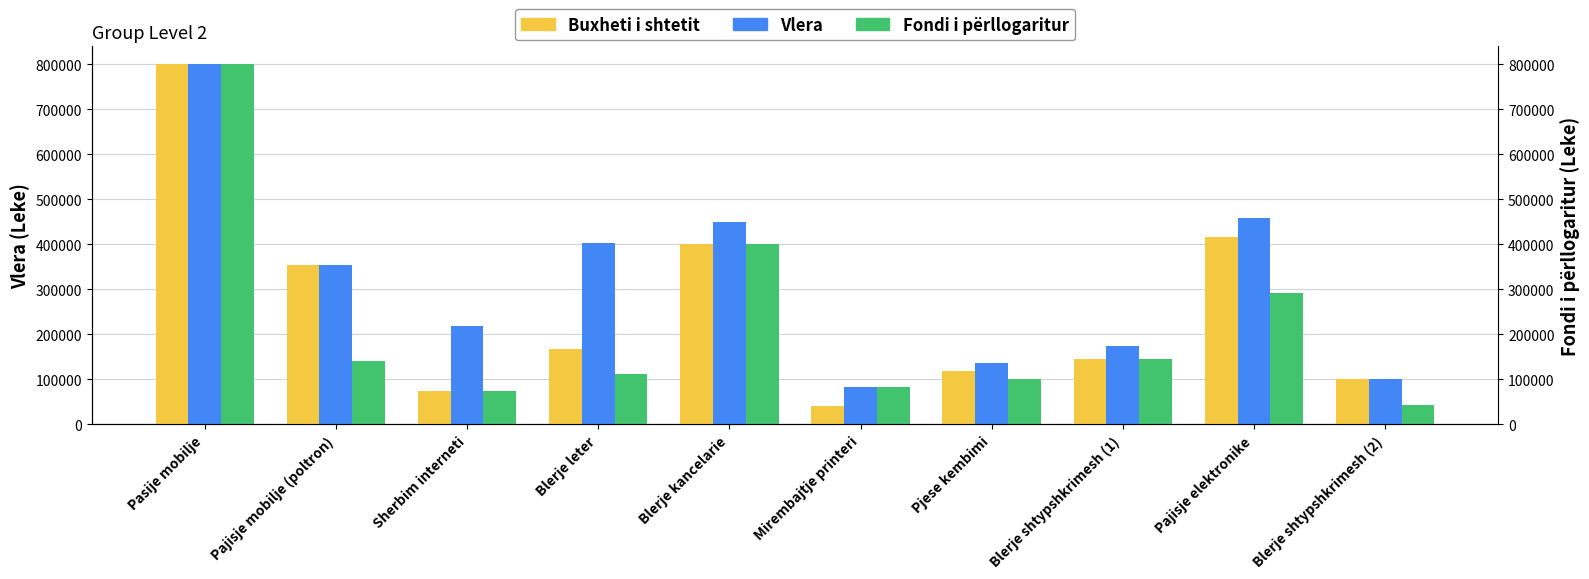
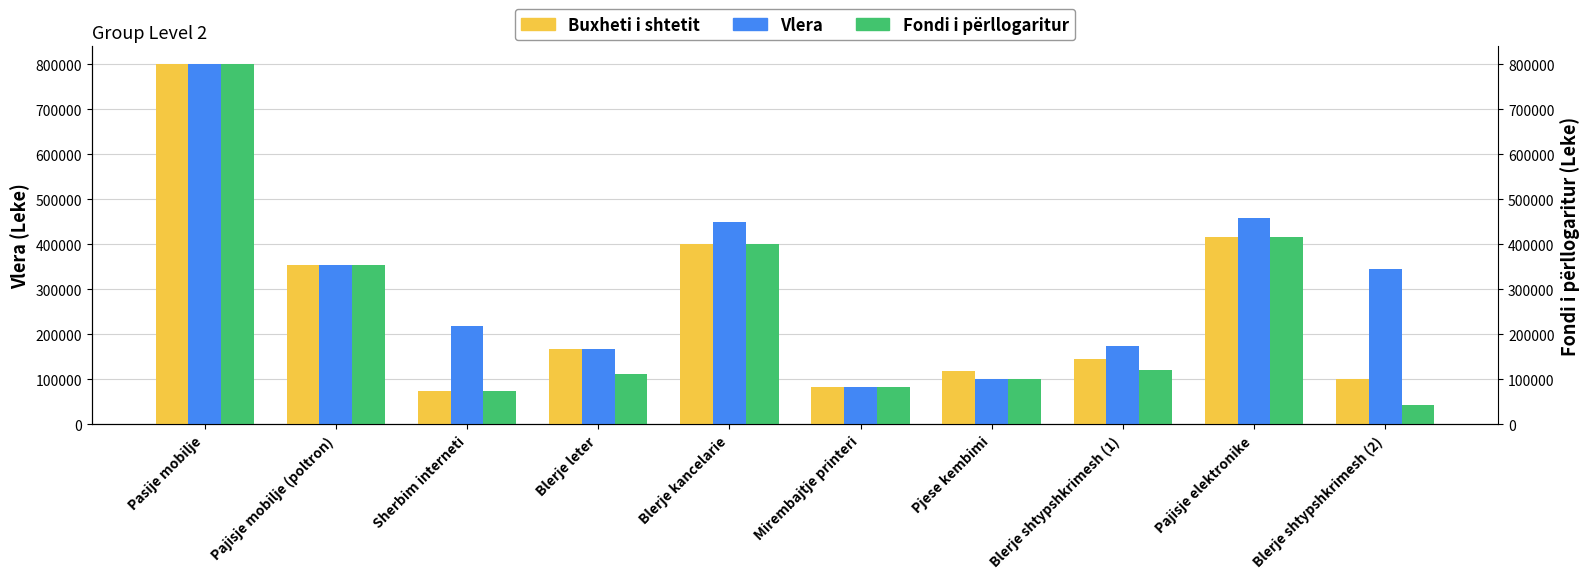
  {
    "Buxheti i shtetit": {
      "Pasije mobilje": 800000,
      "Pajisje mobilje (poltron)": 360000,
      "Sherbim interneti": 80000,
      "Blerje leter": 170000,
      "Blerje kancelarie": 400000,
-     "Mirembajtje printeri": 40000,
+     "Mirembajtje printeri": 80000,
      "Pjese kembimi": 120000,
      "Blerje shtypshkrimesh (1)": 150000,
      "Pajisje elektronike": 420000,
      "Blerje shtypshkrimesh (2)": 100000
    },
    "Vlera": {
      "Pasije mobilje": 800000,
      "Pajisje mobilje (poltron)": 360000,
      "Sherbim interneti": 220000,
-     "Blerje leter": 400000,
+     "Blerje leter": 170000,
      "Blerje kancelarie": 450000,
      "Mirembajtje printeri": 80000,
-     "Pjese kembimi": 140000,
+     "Pjese kembimi": 100000,
      "Blerje shtypshkrimesh (1)": 170000,
      "Pajisje elektronike": 460000,
-     "Blerje shtypshkrimesh (2)": 100000
+     "Blerje shtypshkrimesh (2)": 350000
    },
    "Fondi i përllogaritur": {
      "Pasije mobilje": 800000,
-     "Pajisje mobilje (poltron)": 140000,
+     "Pajisje mobilje (poltron)": 360000,
      "Sherbim interneti": 80000,
      "Blerje leter": 110000,
      "Blerje kancelarie": 400000,
      "Mirembajtje printeri": 80000,
      "Pjese kembimi": 100000,
-     "Blerje shtypshkrimesh (1)": 150000,
-     "Pajisje elektronike": 290000,
+     "Blerje shtypshkrimesh (1)": 120000,
+     "Pajisje elektronike": 420000,
      "Blerje shtypshkrimesh (2)": 40000
    }
  }
